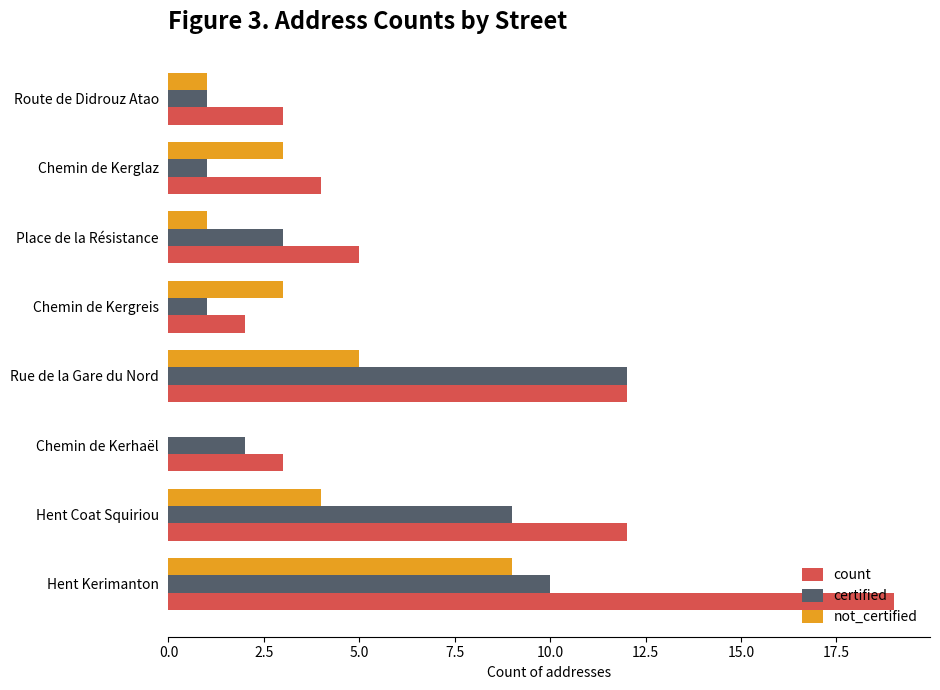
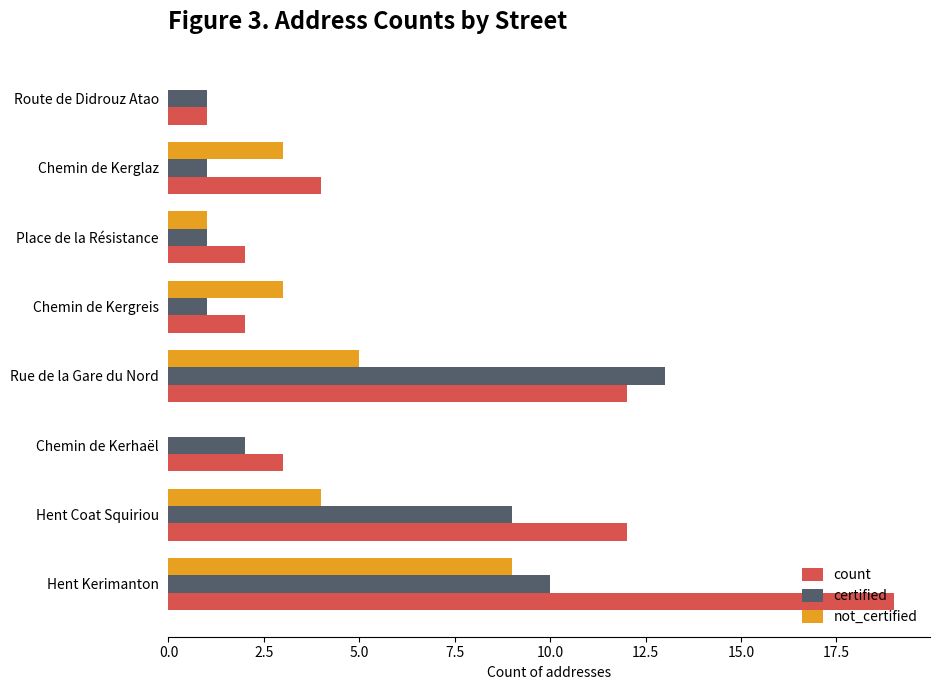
  {
    "count": {
-     "Route de Didrouz Atao": 3,
+     "Route de Didrouz Atao": 1,
      "Chemin de Kerglaz": 4,
-     "Place de la Résistance": 5,
+     "Place de la Résistance": 2,
      "Chemin de Kergreis": 2,
      "Rue de la Gare du Nord": 12,
      "Chemin de Kerhaël": 3,
      "Hent Coat Squiriou": 12,
      "Hent Kerimanton": 19
    },
    "certified": {
      "Route de Didrouz Atao": 1,
      "Chemin de Kerglaz": 1,
-     "Place de la Résistance": 3,
+     "Place de la Résistance": 1,
      "Chemin de Kergreis": 1,
-     "Rue de la Gare du Nord": 12,
+     "Rue de la Gare du Nord": 13,
      "Chemin de Kerhaël": 2,
      "Hent Coat Squiriou": 9,
      "Hent Kerimanton": 10
    },
    "not_certified": {
-     "Route de Didrouz Atao": 1,
+     "Route de Didrouz Atao": 0,
      "Chemin de Kerglaz": 3,
      "Place de la Résistance": 1,
      "Chemin de Kergreis": 3,
      "Rue de la Gare du Nord": 5,
      "Chemin de Kerhaël": 0,
      "Hent Coat Squiriou": 4,
      "Hent Kerimanton": 9
    }
  }
